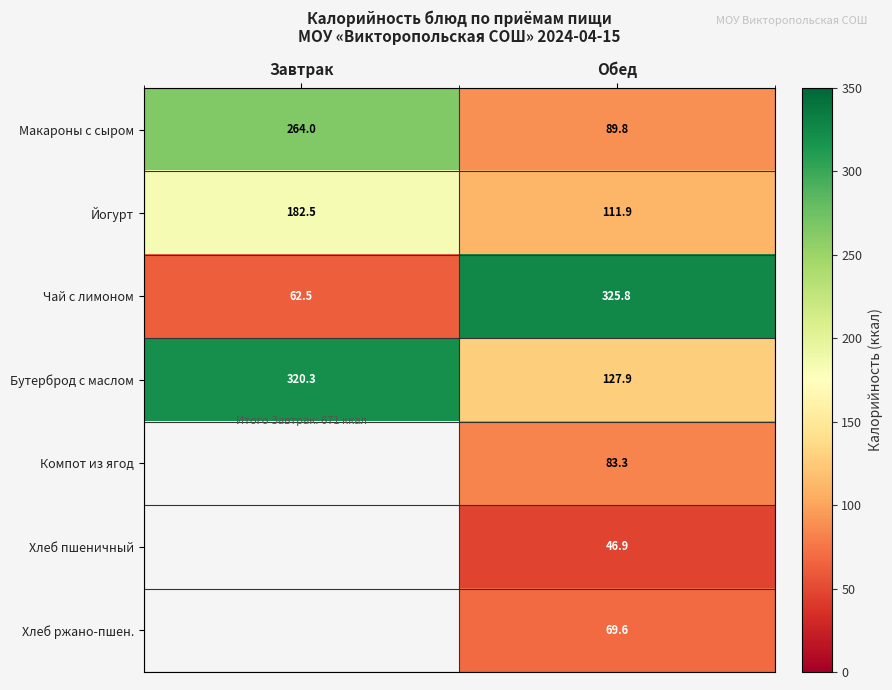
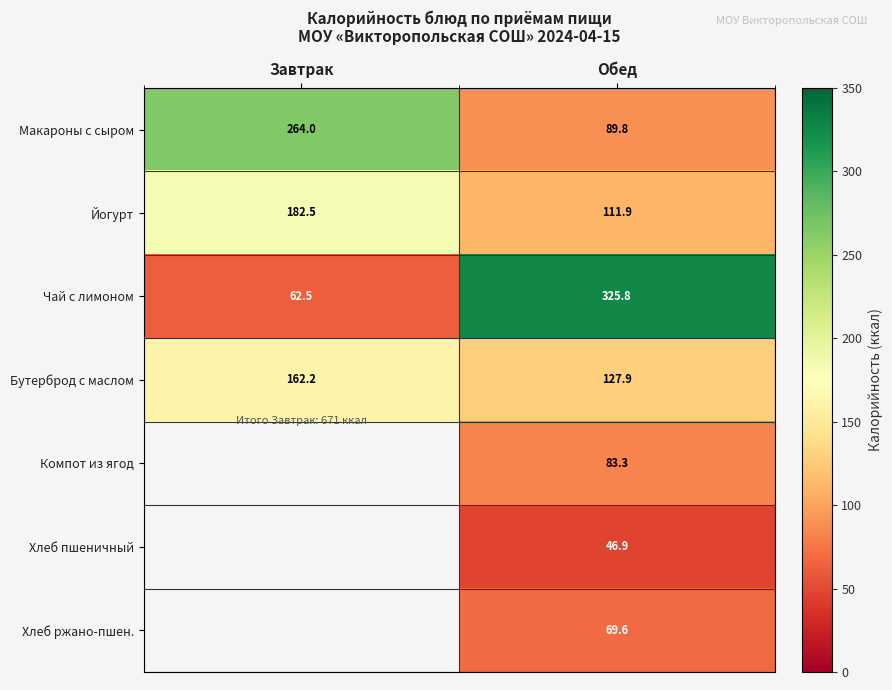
  {
    "Макароны с сыром": {
      "Завтрак": 264.0,
      "Обед": 89.8
    },
    "Йогурт": {
      "Завтрак": 182.5,
      "Обед": 111.9
    },
    "Чай с лимоном": {
      "Завтрак": 62.5,
      "Обед": 325.8
    },
    "Бутерброд с маслом": {
-     "Завтрак": 320.3,
+     "Завтрак": 162.2,
      "Обед": 127.9
    },
    "Компот из ягод": {
      "Обед": 83.3
    },
    "Хлеб пшеничный": {
      "Обед": 46.9
    },
    "Хлеб ржано-пшен.": {
      "Обед": 69.6
    }
  }
